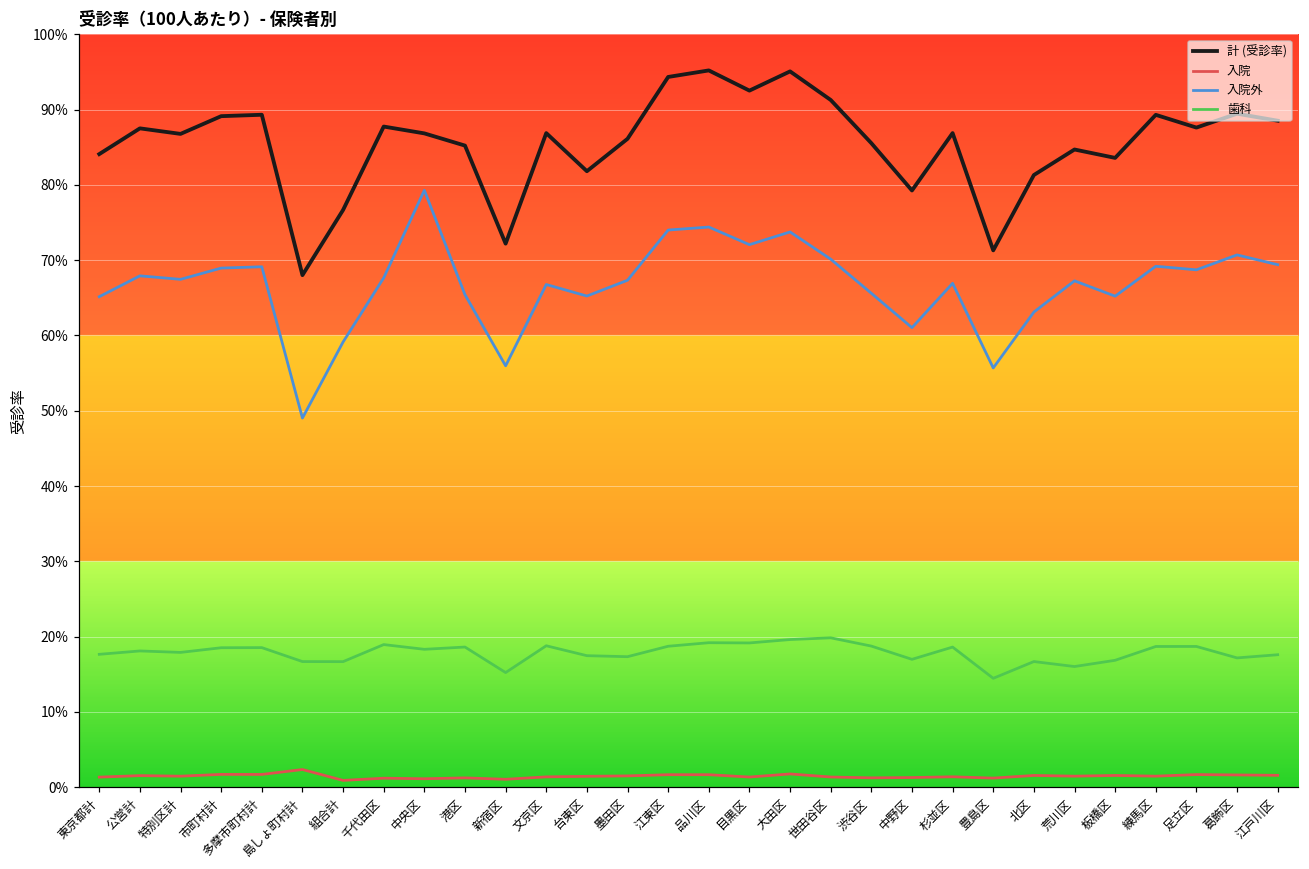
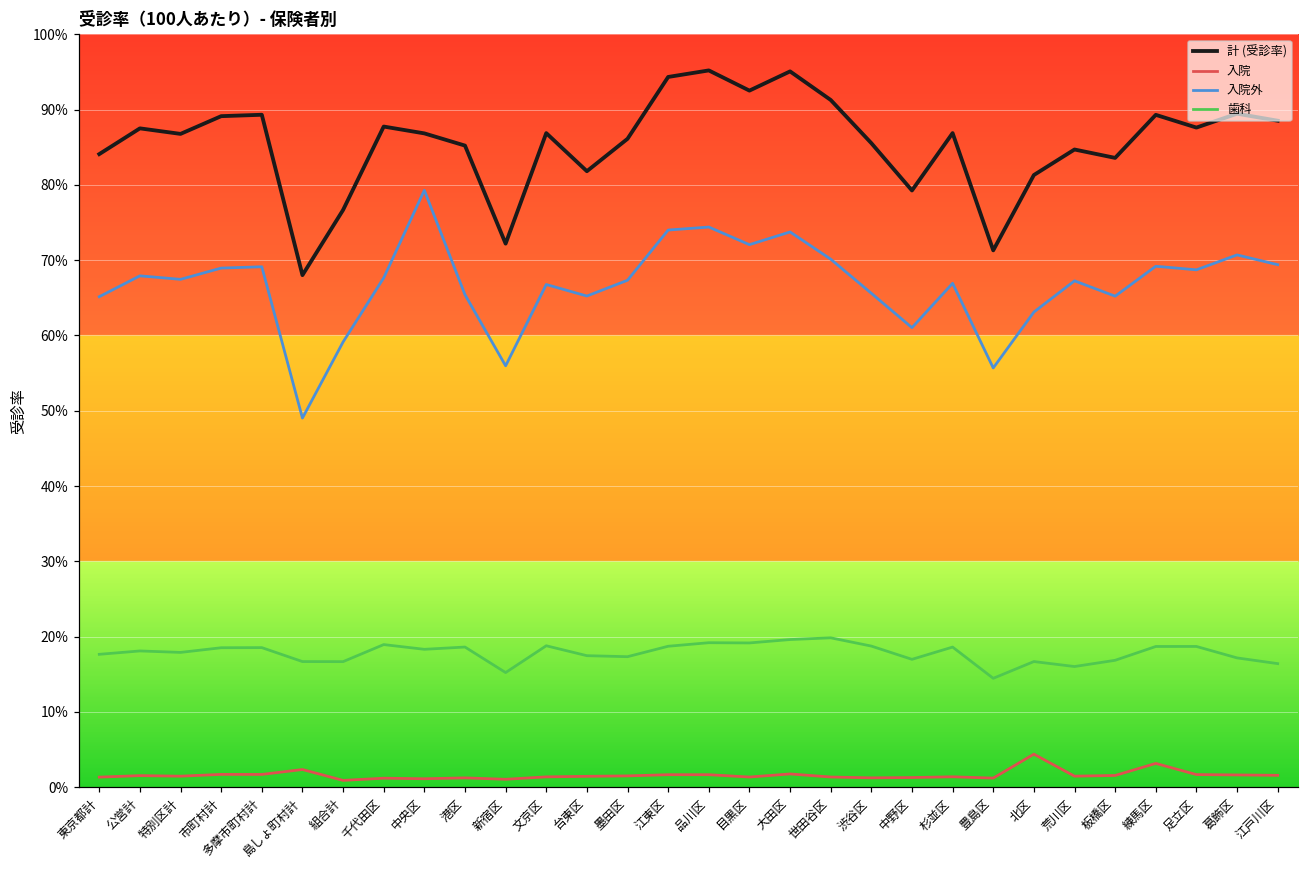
  {
    "計 (受診率)": {
      "東京都計": "84%",
      "公営計": "88%",
      "特別区計": "87%",
      "市町村計": "89%",
      "多摩市町村計": "89%",
      "島しょ町村計": "68%",
      "組合計": "77%",
      "千代田区": "88%",
      "中央区": "87%",
      "港区": "85%",
      "新宿区": "72%",
      "文京区": "87%",
      "台東区": "82%",
      "墨田区": "86%",
      "江東区": "94%",
      "品川区": "95%",
      "目黒区": "93%",
      "大田区": "95%",
      "世田谷区": "91%",
      "渋谷区": "86%",
      "中野区": "79%",
      "杉並区": "87%",
      "豊島区": "71%",
      "北区": "81%",
      "荒川区": "85%",
      "板橋区": "84%",
      "練馬区": "89%",
      "足立区": "88%",
      "江戸川区": "89%"
    },
    "入院": {
      "東京都計": "1%",
      "公営計": "2%",
      "特別区計": "1%",
      "市町村計": "2%",
      "多摩市町村計": "2%",
      "島しょ町村計": "2%",
      "組合計": "1%",
      "千代田区": "1%",
      "中央区": "1%",
      "港区": "1%",
      "新宿区": "1%",
      "文京区": "1%",
      "台東区": "1%",
      "墨田区": "1%",
      "江東区": "2%",
      "品川区": "2%",
      "目黒区": "1%",
      "大田区": "2%",
      "世田谷区": "1%",
      "渋谷区": "1%",
      "中野区": "1%",
      "杉並区": "1%",
      "豊島区": "1%",
-     "北区": "2%",
+     "北区": "4%",
      "荒川区": "1%",
      "板橋区": "2%",
-     "練馬区": "1%",
+     "練馬区": "3%",
      "足立区": "2%",
      "葛飾区": "2%",
      "江戸川区": "2%"
    },
    "入院外": {
      "東京都計": "65%",
      "公営計": "68%",
      "特別区計": "67%",
      "市町村計": "69%",
      "多摩市町村計": "69%",
      "島しょ町村計": "49%",
      "組合計": "59%",
      "千代田区": "68%",
      "中央区": "79%",
      "港区": "65%",
      "新宿区": "56%",
      "文京区": "67%",
      "台東区": "65%",
      "墨田区": "67%",
      "江東区": "74%",
      "品川区": "74%",
      "目黒区": "72%",
      "大田区": "74%",
      "世田谷区": "70%",
      "渋谷区": "66%",
      "中野区": "61%",
      "杉並区": "67%",
      "豊島区": "56%",
      "北区": "63%",
      "荒川区": "67%",
      "板橋区": "65%",
      "練馬区": "69%",
      "足立区": "69%",
      "葛飾区": "71%",
      "江戸川区": "69%"
    },
    "歯科": {
      "東京都計": "18%",
      "公営計": "18%",
      "特別区計": "18%",
      "市町村計": "19%",
      "多摩市町村計": "19%",
      "島しょ町村計": "17%",
      "組合計": "17%",
      "千代田区": "19%",
      "中央区": "18%",
      "港区": "19%",
      "新宿区": "15%",
      "文京区": "19%",
      "台東区": "17%",
      "墨田区": "17%",
      "江東区": "19%",
      "品川区": "19%",
      "目黒区": "19%",
      "大田区": "20%",
      "世田谷区": "20%",
      "渋谷区": "19%",
      "中野区": "17%",
      "杉並区": "19%",
      "豊島区": "14%",
      "北区": "17%",
      "荒川区": "16%",
      "板橋区": "17%",
      "練馬区": "19%",
      "足立区": "19%",
      "葛飾区": "17%",
-     "江戸川区": "18%"
+     "江戸川区": "16%"
    }
  }
